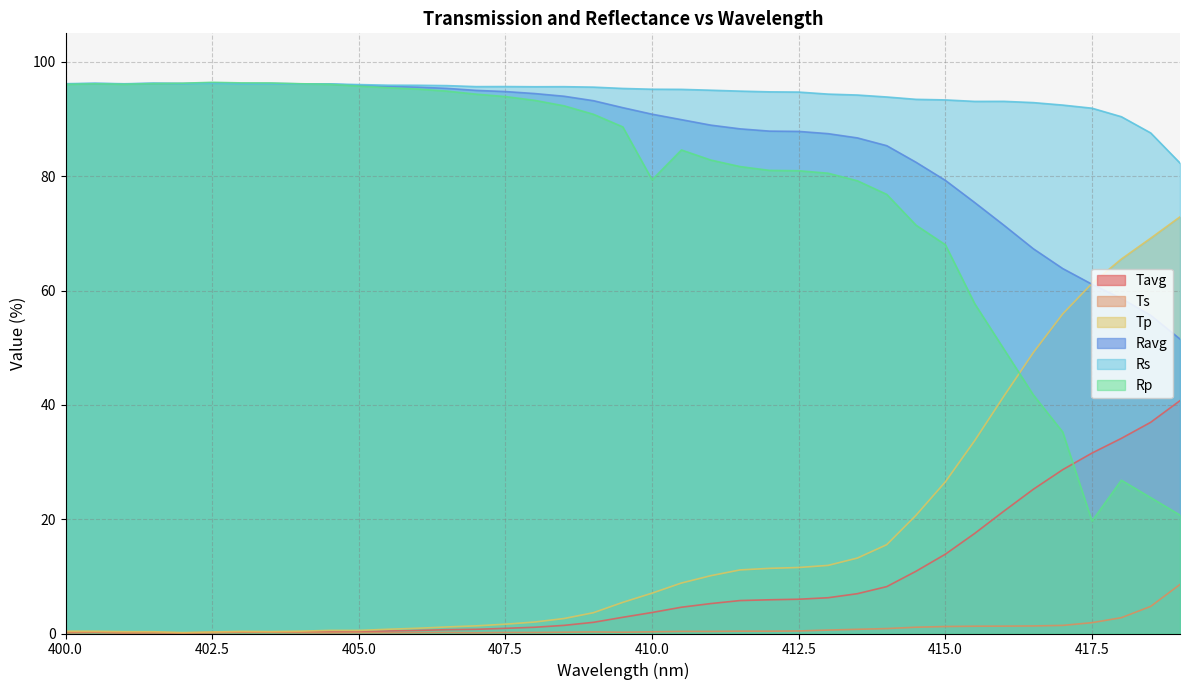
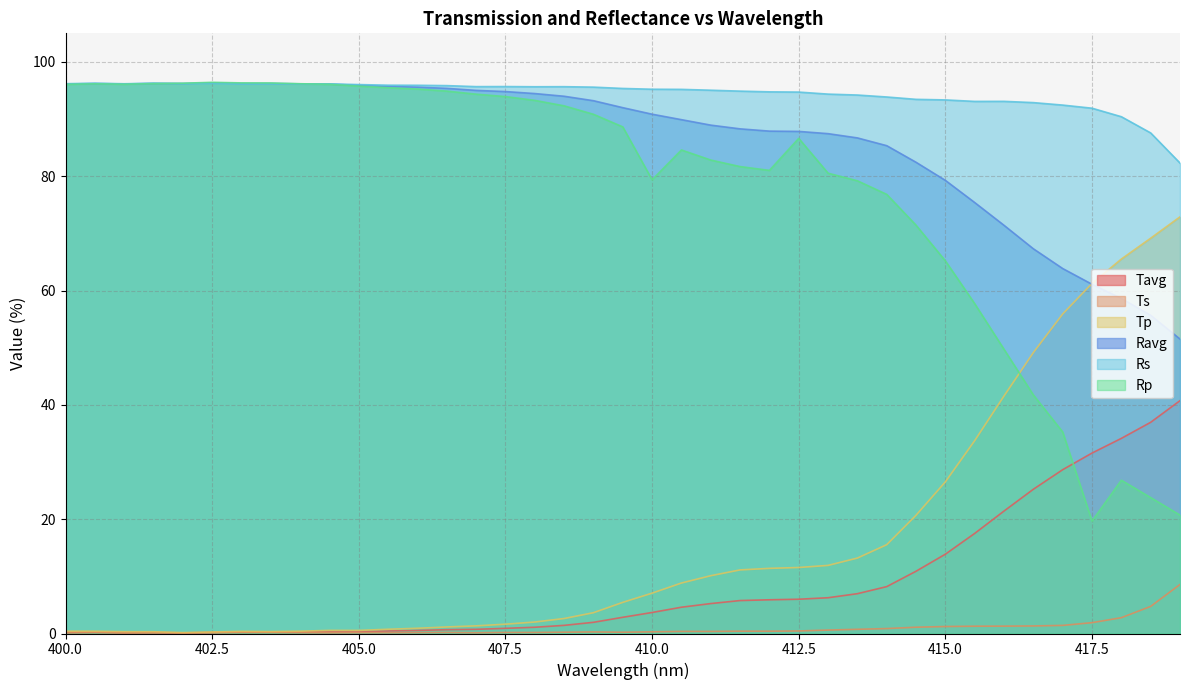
  {
    "Rp": {
      "407.5": 94,
      "410.0": 79,
-     "412.5": 81,
-     "415.0": 68,
+     "412.5": 87,
+     "415.0": 65,
      "417.5": 20
    }
  }
